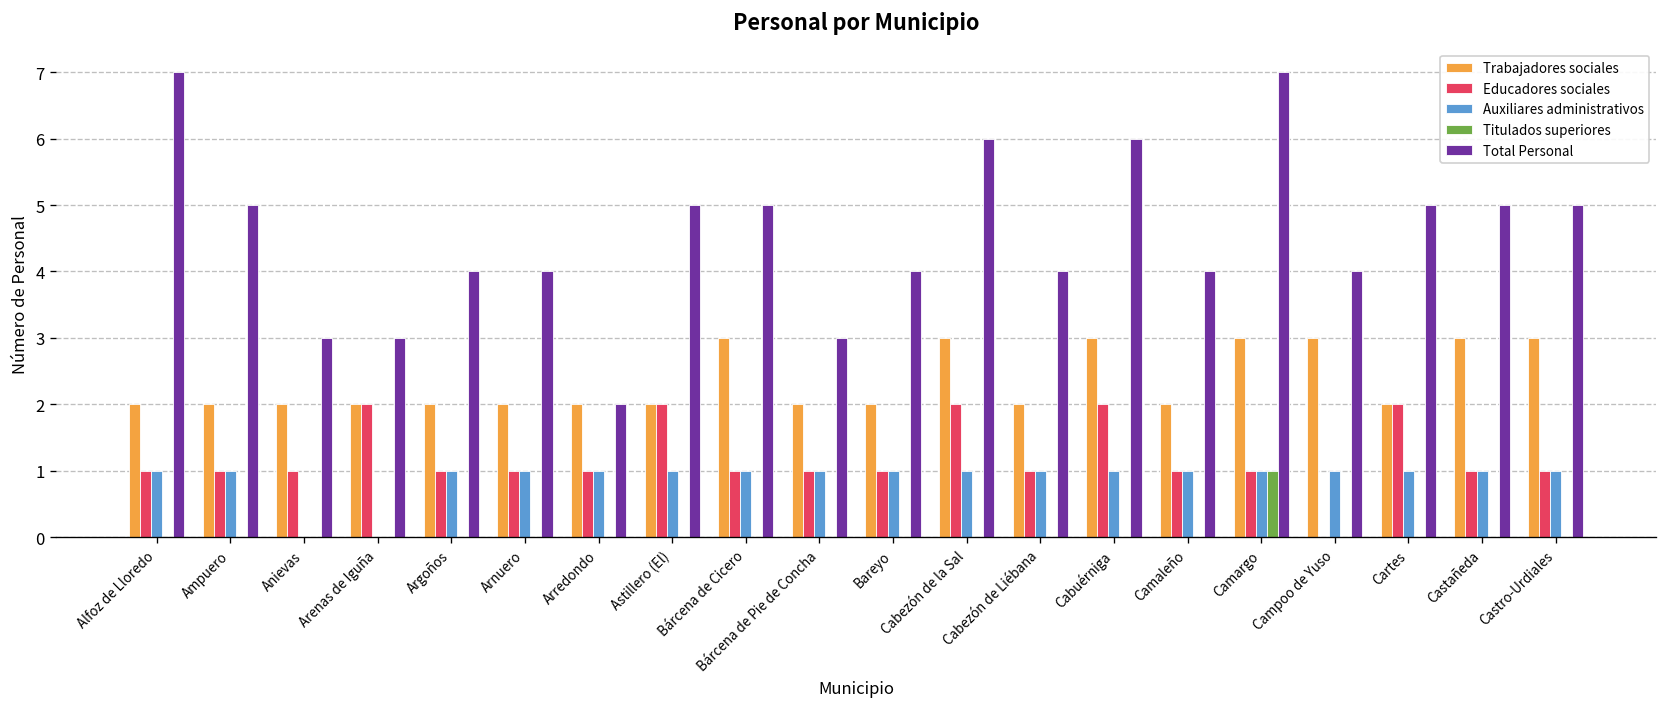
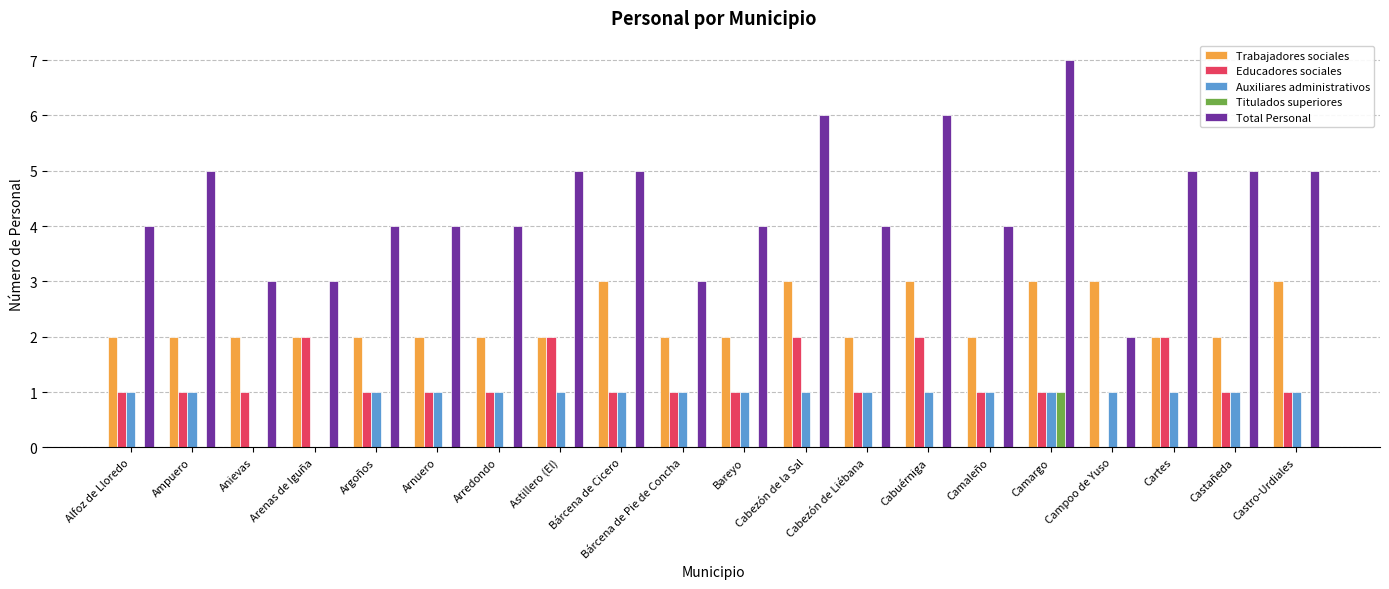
  {
    "Trabajadores sociales": {
      "Alfoz de Lloredo": 2,
      "Ampuero": 2,
      "Anievas": 2,
      "Arenas de Iguña": 2,
      "Argoños": 2,
      "Arnuero": 2,
      "Arredondo": 2,
      "Astillero (El)": 2,
      "Bárcena de Cicero": 3,
      "Bárcena de Pie de Concha": 2,
      "Bareyo": 2,
      "Cabezón de la Sal": 3,
      "Cabezón de Liébana": 2,
      "Cabuérniga": 3,
      "Camaleño": 2,
      "Camargo": 3,
      "Campoo de Yuso": 3,
      "Cartes": 2,
-     "Castañeda": 3,
+     "Castañeda": 2,
      "Castro-Urdiales": 3
    },
    "Educadores sociales": {
      "Alfoz de Lloredo": 1,
      "Ampuero": 1,
      "Anievas": 1,
      "Arenas de Iguña": 2,
      "Argoños": 1,
      "Arnuero": 1,
      "Arredondo": 1,
      "Astillero (El)": 2,
      "Bárcena de Cicero": 1,
      "Bárcena de Pie de Concha": 1,
      "Bareyo": 1,
      "Cabezón de la Sal": 2,
      "Cabezón de Liébana": 1,
      "Cabuérniga": 2,
      "Camaleño": 1,
      "Camargo": 1,
      "Campoo de Yuso": 0,
      "Cartes": 2,
      "Castañeda": 1,
      "Castro-Urdiales": 1
    },
    "Auxiliares administrativos": {
      "Alfoz de Lloredo": 1,
      "Ampuero": 1,
      "Anievas": 0,
      "Arenas de Iguña": 0,
      "Argoños": 1,
      "Arnuero": 1,
      "Arredondo": 1,
      "Astillero (El)": 1,
      "Bárcena de Cicero": 1,
      "Bárcena de Pie de Concha": 1,
      "Bareyo": 1,
      "Cabezón de la Sal": 1,
      "Cabezón de Liébana": 1,
      "Cabuérniga": 1,
      "Camaleño": 1,
      "Camargo": 1,
      "Campoo de Yuso": 1,
      "Cartes": 1,
      "Castañeda": 1,
      "Castro-Urdiales": 1
    },
    "Titulados superiores": {
      "Alfoz de Lloredo": 0,
      "Ampuero": 0,
      "Anievas": 0,
      "Arenas de Iguña": 0,
      "Argoños": 0,
      "Arnuero": 0,
      "Arredondo": 0,
      "Astillero (El)": 0,
      "Bárcena de Cicero": 0,
      "Bárcena de Pie de Concha": 0,
      "Bareyo": 0,
      "Cabezón de la Sal": 0,
      "Cabezón de Liébana": 0,
      "Cabuérniga": 0,
      "Camaleño": 0,
      "Camargo": 1,
      "Campoo de Yuso": 0,
      "Cartes": 0,
      "Castañeda": 0,
      "Castro-Urdiales": 0
    },
    "Total Personal": {
-     "Alfoz de Lloredo": 7,
+     "Alfoz de Lloredo": 4,
      "Ampuero": 5,
      "Anievas": 3,
      "Arenas de Iguña": 3,
      "Argoños": 4,
      "Arnuero": 4,
-     "Arredondo": 2,
+     "Arredondo": 4,
      "Astillero (El)": 5,
      "Bárcena de Cicero": 5,
      "Bárcena de Pie de Concha": 3,
      "Bareyo": 4,
      "Cabezón de la Sal": 6,
      "Cabezón de Liébana": 4,
      "Cabuérniga": 6,
      "Camaleño": 4,
      "Camargo": 7,
-     "Campoo de Yuso": 4,
+     "Campoo de Yuso": 2,
      "Cartes": 5,
      "Castañeda": 5,
      "Castro-Urdiales": 5
    }
  }
